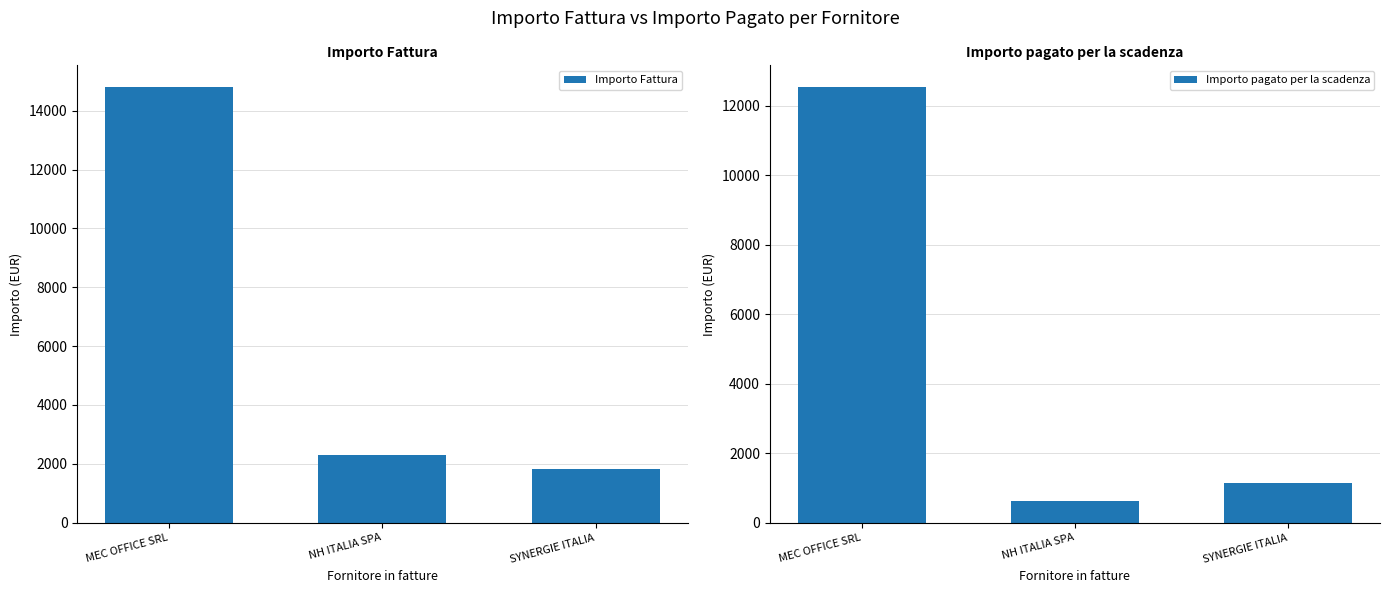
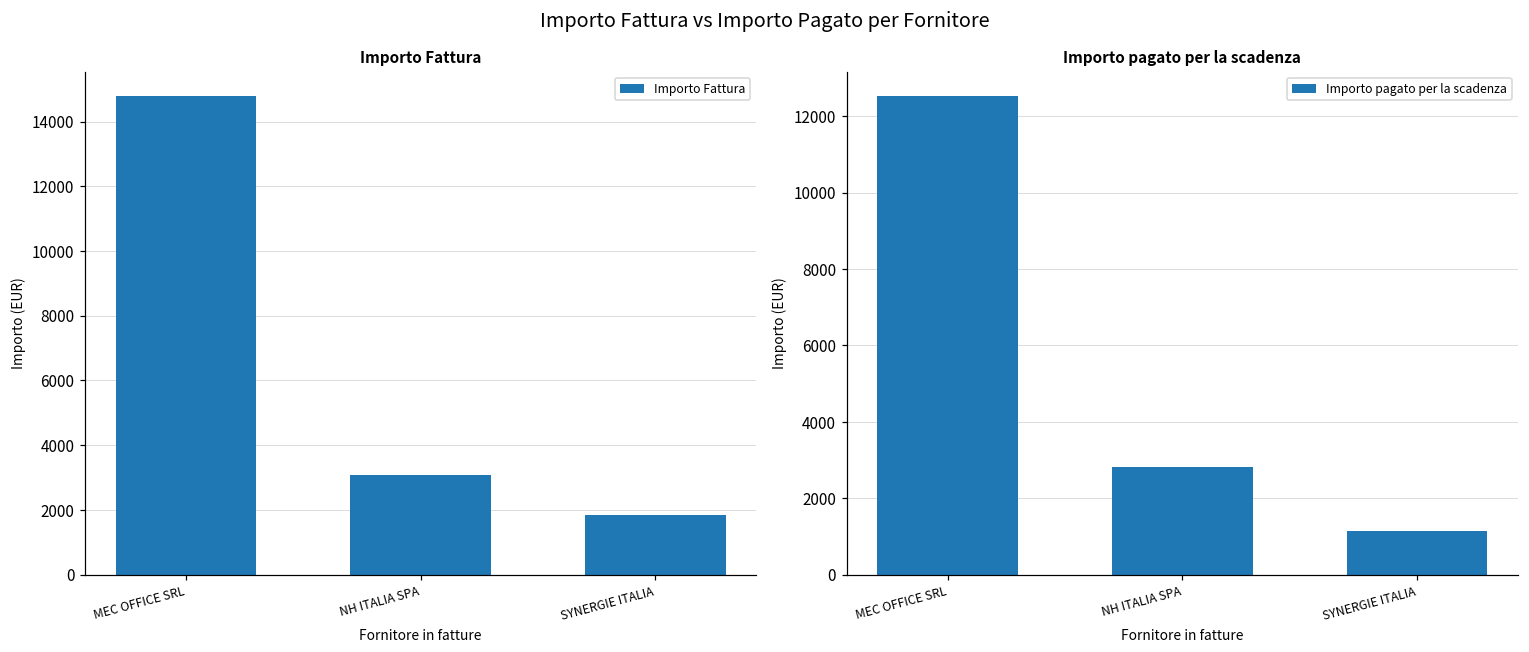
  {
    "Importo Fattura": {
      "MEC OFFICE SRL": 14800,
-     "NH ITALIA SPA": 2300,
+     "NH ITALIA SPA": 3100,
      "SYNERGIE ITALIA": 1800
    },
    "Importo pagato per la scadenza": {
      "MEC OFFICE SRL": 12500,
-     "NH ITALIA SPA": 600,
+     "NH ITALIA SPA": 2800,
      "SYNERGIE ITALIA": 1100
    }
  }
